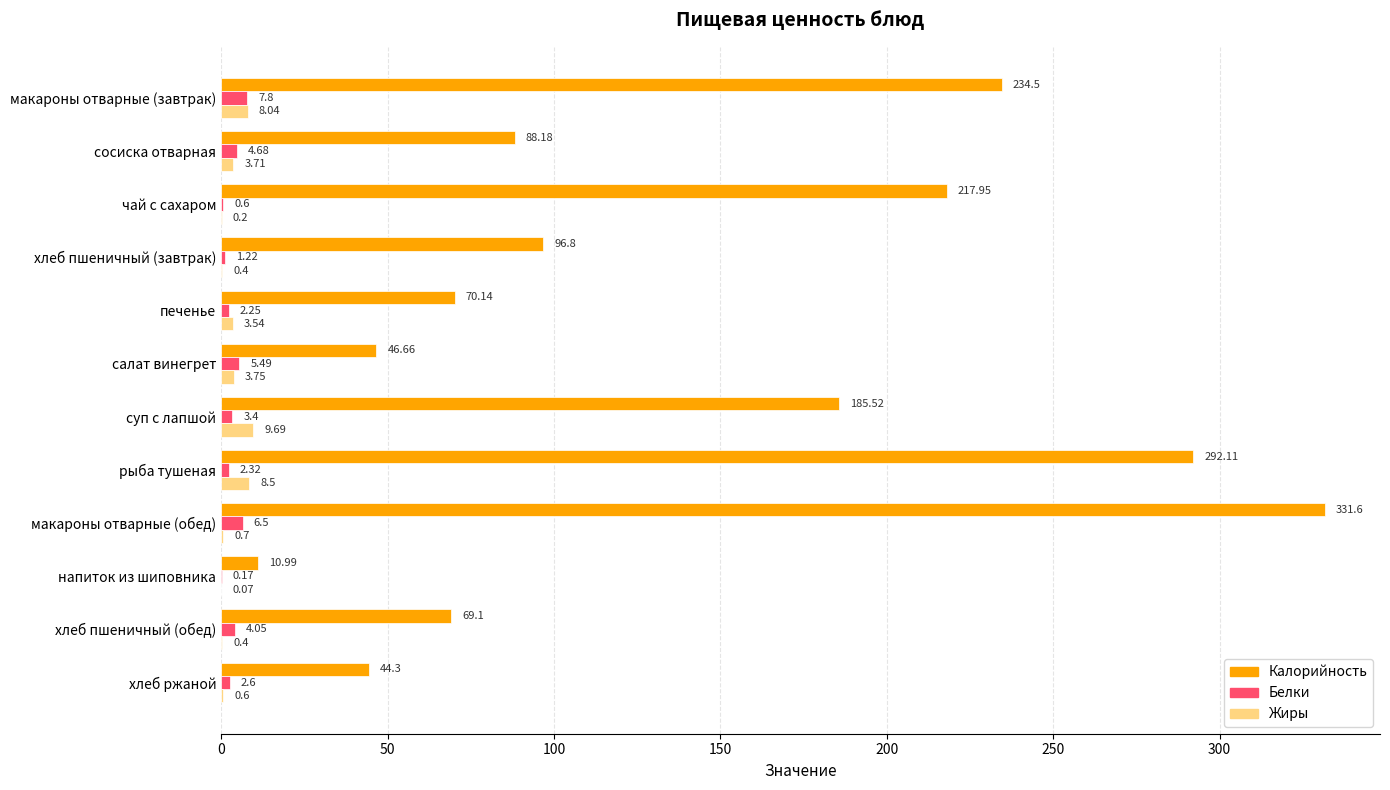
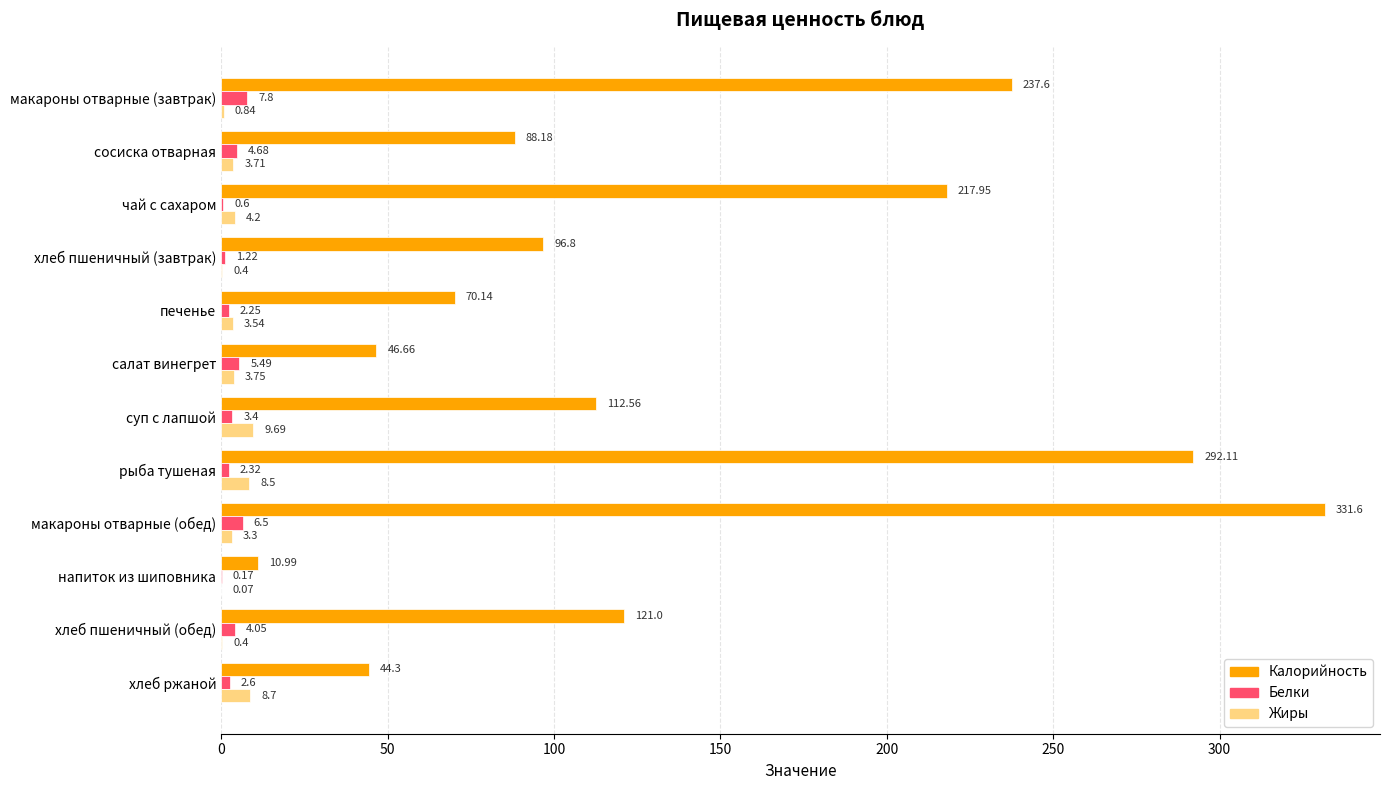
  {
    "Калорийность": {
-     "макароны отварные (завтрак)": 234.5,
+     "макароны отварные (завтрак)": 237.6,
      "сосиска отварная": 88.18,
      "чай с сахаром": 217.95,
      "хлеб пшеничный (завтрак)": 96.8,
      "печенье": 70.14,
      "салат винегрет": 46.66,
-     "суп с лапшой": 185.52,
+     "суп с лапшой": 112.56,
      "рыба тушеная": 292.11,
      "макароны отварные (обед)": 331.6,
      "напиток из шиповника": 10.99,
-     "хлеб пшеничный (обед)": 69.1,
+     "хлеб пшеничный (обед)": 121.0,
      "хлеб ржаной": 44.3
    },
    "Белки": {
      "макароны отварные (завтрак)": 7.8,
      "сосиска отварная": 4.68,
      "чай с сахаром": 0.6,
      "хлеб пшеничный (завтрак)": 1.22,
      "печенье": 2.25,
      "салат винегрет": 5.49,
      "суп с лапшой": 3.4,
      "рыба тушеная": 2.32,
      "макароны отварные (обед)": 6.5,
      "напиток из шиповника": 0.17,
      "хлеб пшеничный (обед)": 4.05,
      "хлеб ржаной": 2.6
    },
    "Жиры": {
-     "макароны отварные (завтрак)": 8.04,
+     "макароны отварные (завтрак)": 0.84,
      "сосиска отварная": 3.71,
-     "чай с сахаром": 0.2,
+     "чай с сахаром": 4.2,
      "хлеб пшеничный (завтрак)": 0.4,
      "печенье": 3.54,
      "салат винегрет": 3.75,
      "суп с лапшой": 9.69,
      "рыба тушеная": 8.5,
-     "макароны отварные (обед)": 0.7,
+     "макароны отварные (обед)": 3.3,
      "напиток из шиповника": 0.07,
      "хлеб пшеничный (обед)": 0.4,
-     "хлеб ржаной": 0.6
+     "хлеб ржаной": 8.7
    }
  }
